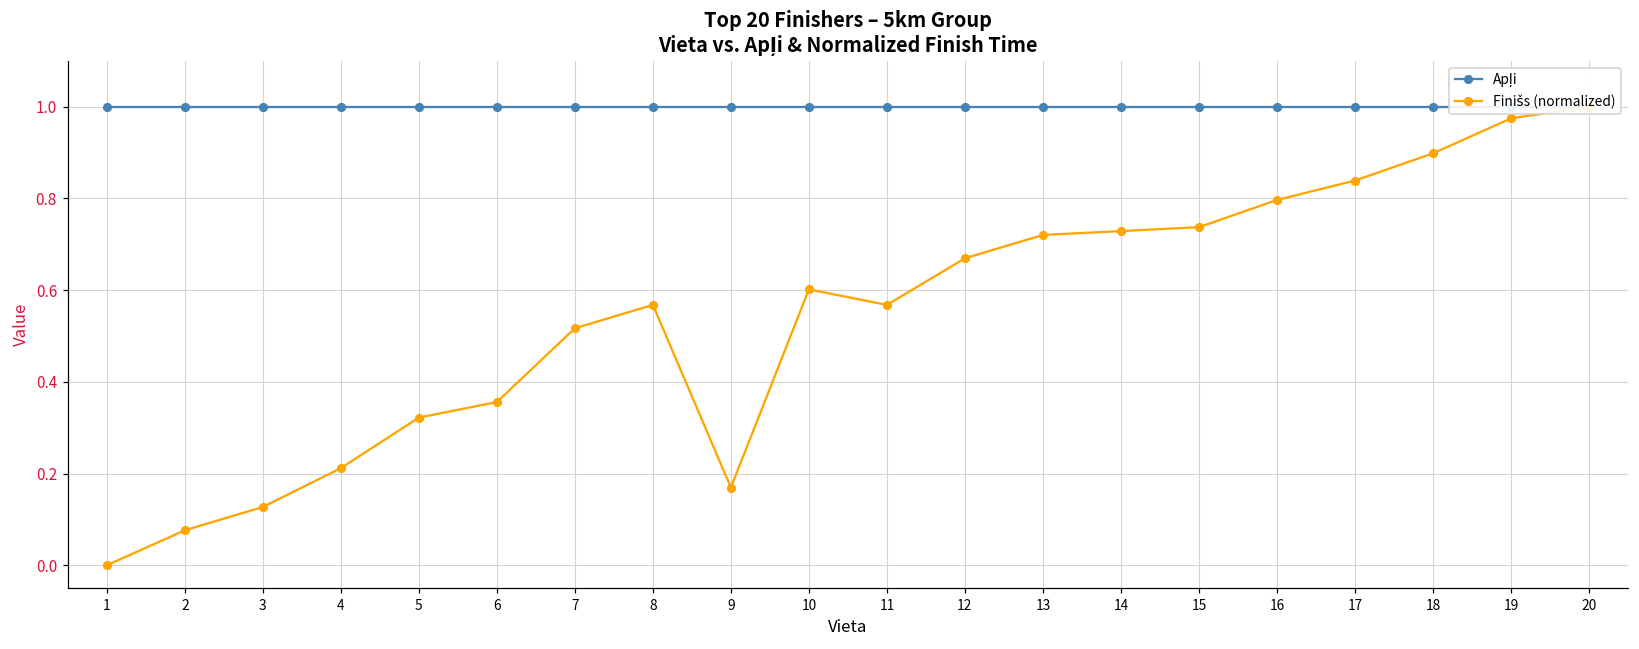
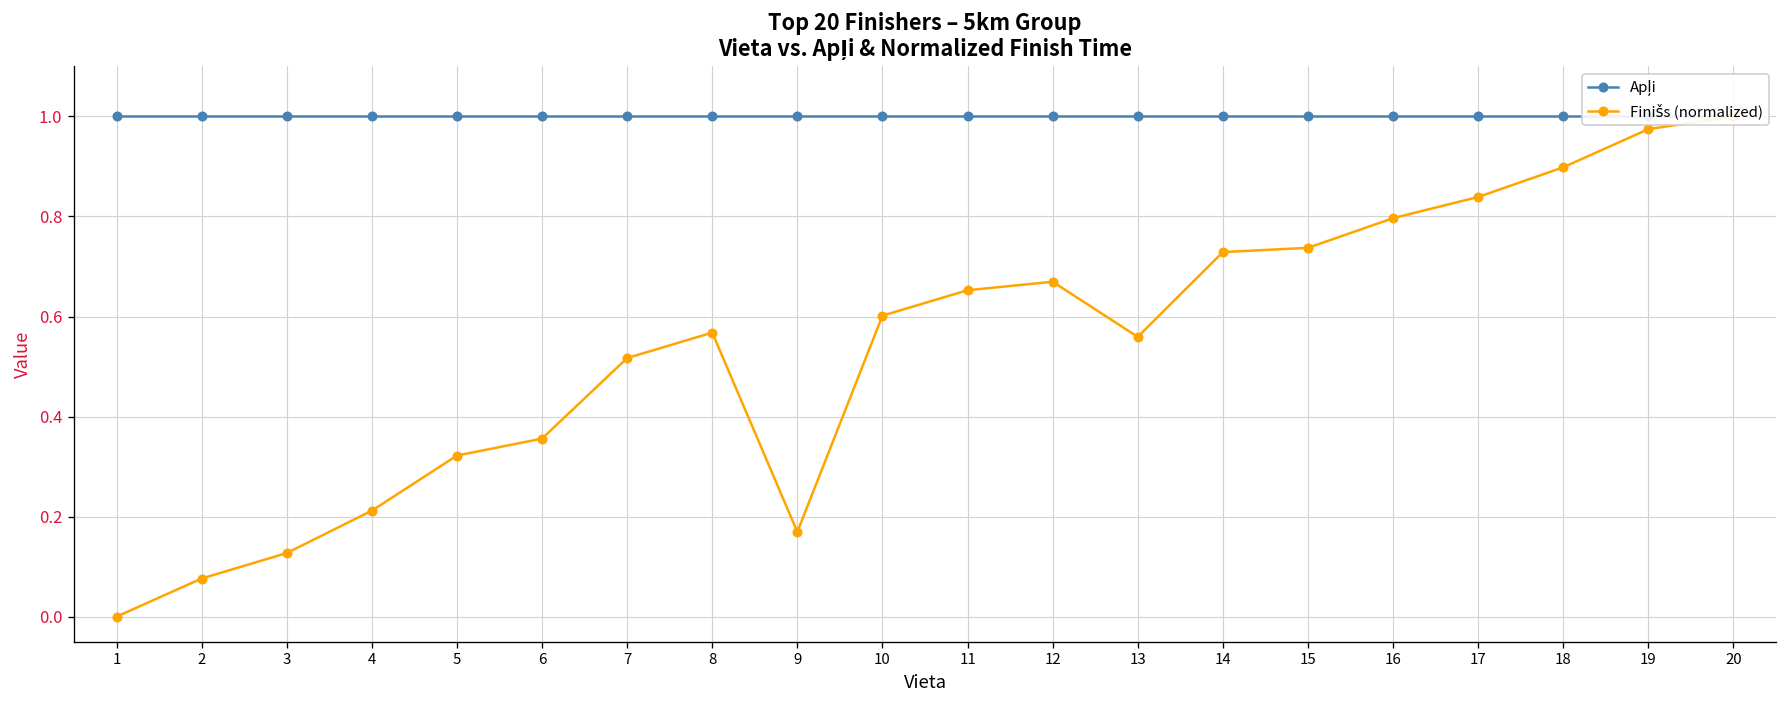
  {
    "Apļi": {
      "1": 1.00,
      "2": 1.00,
      "3": 1.00,
      "4": 1.00,
      "5": 1.00,
      "6": 1.00,
      "7": 1.00,
      "8": 1.00,
      "9": 1.00,
      "10": 1.00,
      "11": 1.00,
      "12": 1.00,
      "13": 1.00,
      "14": 1.00,
      "15": 1.00,
      "16": 1.00,
      "17": 1.00,
      "18": 1.00
    },
    "Finišs (normalized)": {
      "1": 0.00,
      "2": 0.08,
      "3": 0.13,
      "4": 0.21,
      "5": 0.32,
      "6": 0.36,
      "7": 0.52,
      "8": 0.57,
      "9": 0.17,
      "10": 0.60,
-     "11": 0.57,
+     "11": 0.65,
      "12": 0.67,
-     "13": 0.72,
+     "13": 0.56,
      "14": 0.73,
      "15": 0.74,
      "16": 0.80,
      "17": 0.84,
      "18": 0.90,
      "19": 0.97
    }
  }
